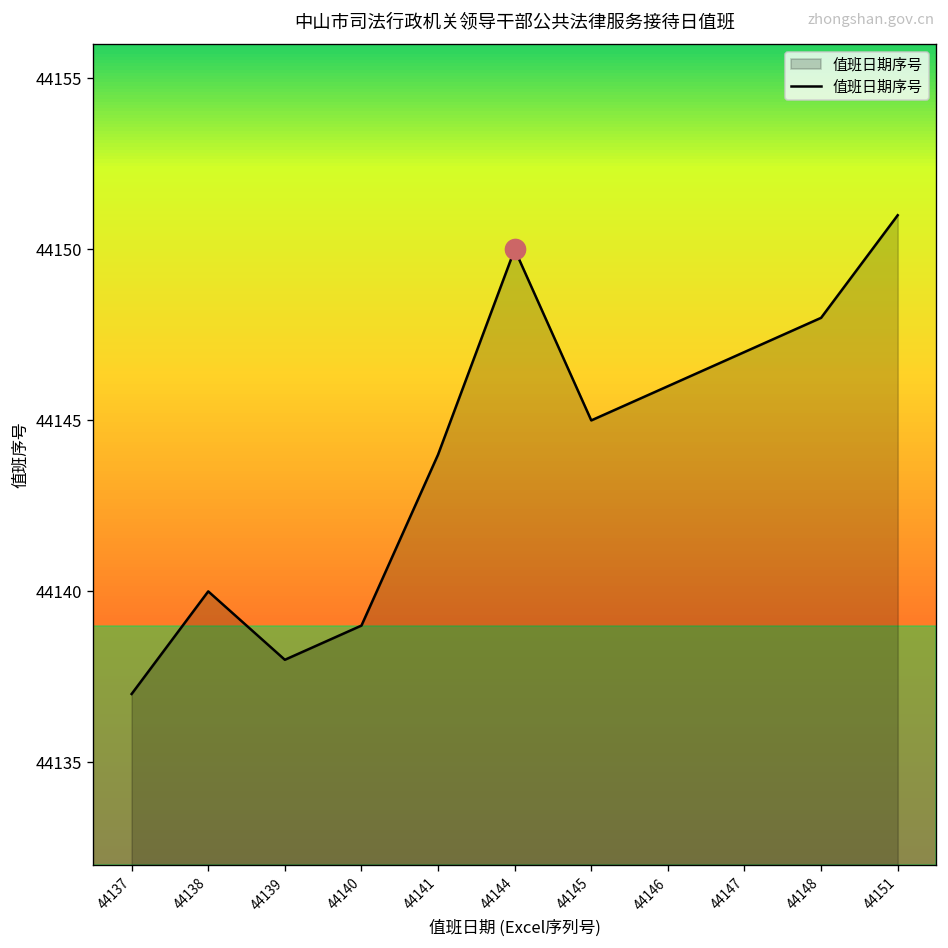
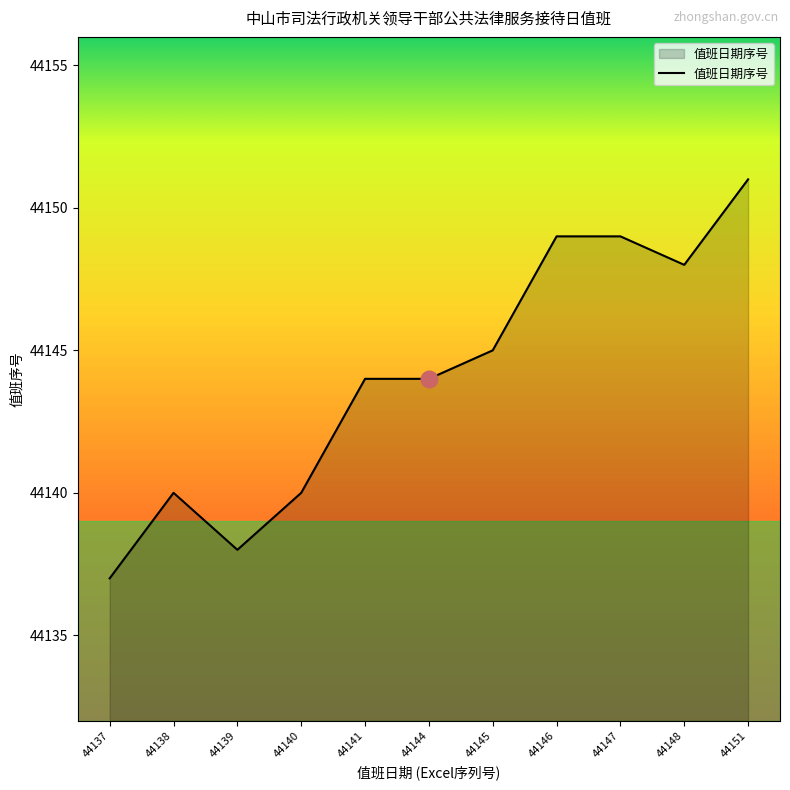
  {
    "值班日期序号": {
      "44137": 44137,
      "44138": 44140,
      "44139": 44138,
-     "44140": 44139,
+     "44140": 44140,
      "44141": 44144,
-     "44144": 44150,
+     "44144": 44144,
      "44145": 44145,
-     "44146": 44146,
-     "44147": 44147,
+     "44146": 44149,
+     "44147": 44149,
      "44148": 44148,
      "44151": 44151
    }
  }
